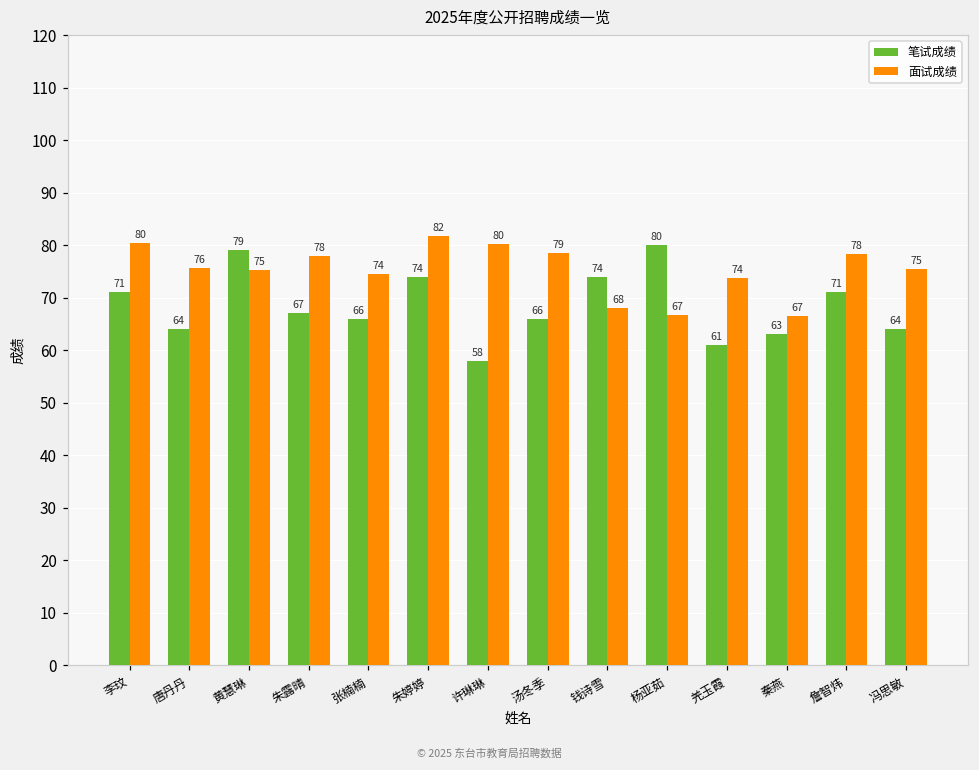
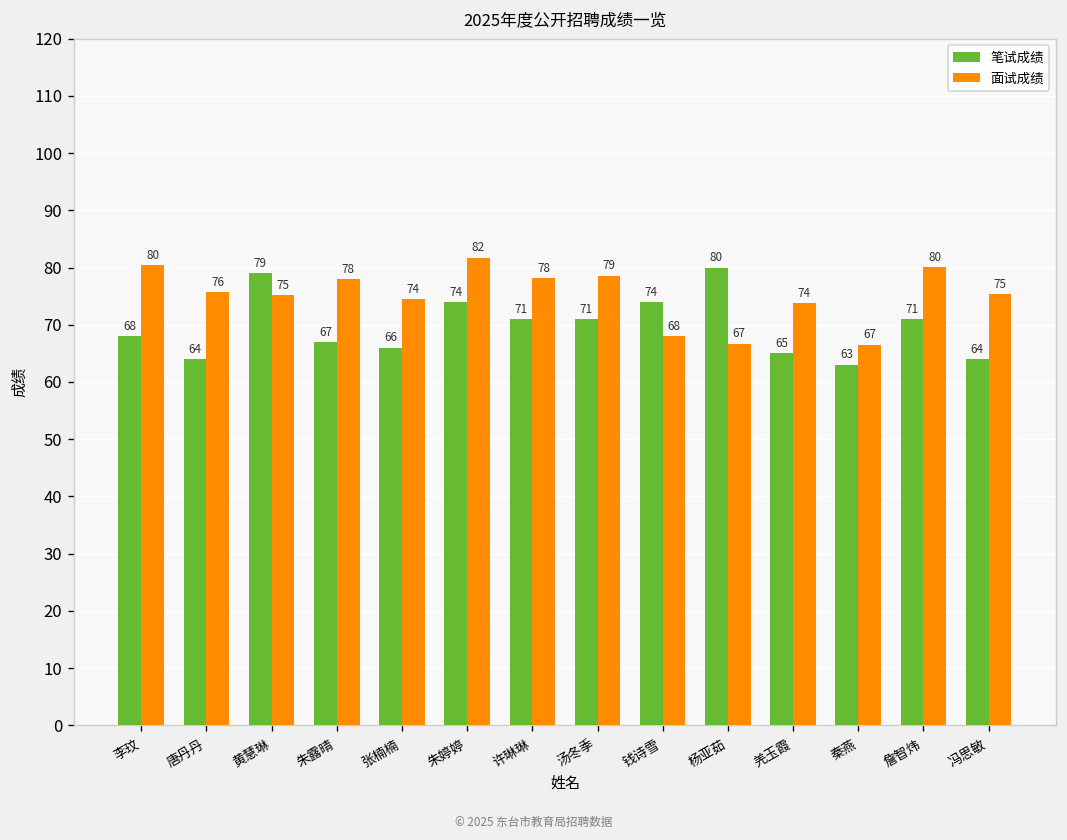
  {
    "笔试成绩": {
-     "李玟": 71,
+     "李玟": 68,
      "唐丹丹": 64,
      "黄慧琳": 79,
      "朱露晴": 67,
      "张楠楠": 66,
      "朱婷婷": 74,
-     "许琳琳": 58,
-     "汤冬季": 66,
+     "许琳琳": 71,
+     "汤冬季": 71,
      "钱诗雪": 74,
      "杨亚茹": 80,
-     "羌玉霞": 61,
+     "羌玉霞": 65,
      "秦燕": 63,
      "詹智炜": 71,
      "冯思敏": 64
    },
    "面试成绩": {
      "李玟": 80,
      "唐丹丹": 76,
      "黄慧琳": 75,
      "朱露晴": 78,
      "张楠楠": 74,
      "朱婷婷": 82,
-     "许琳琳": 80,
+     "许琳琳": 78,
      "汤冬季": 79,
      "钱诗雪": 68,
      "杨亚茹": 67,
      "羌玉霞": 74,
      "秦燕": 67,
-     "詹智炜": 78,
+     "詹智炜": 80,
      "冯思敏": 75
    }
  }
